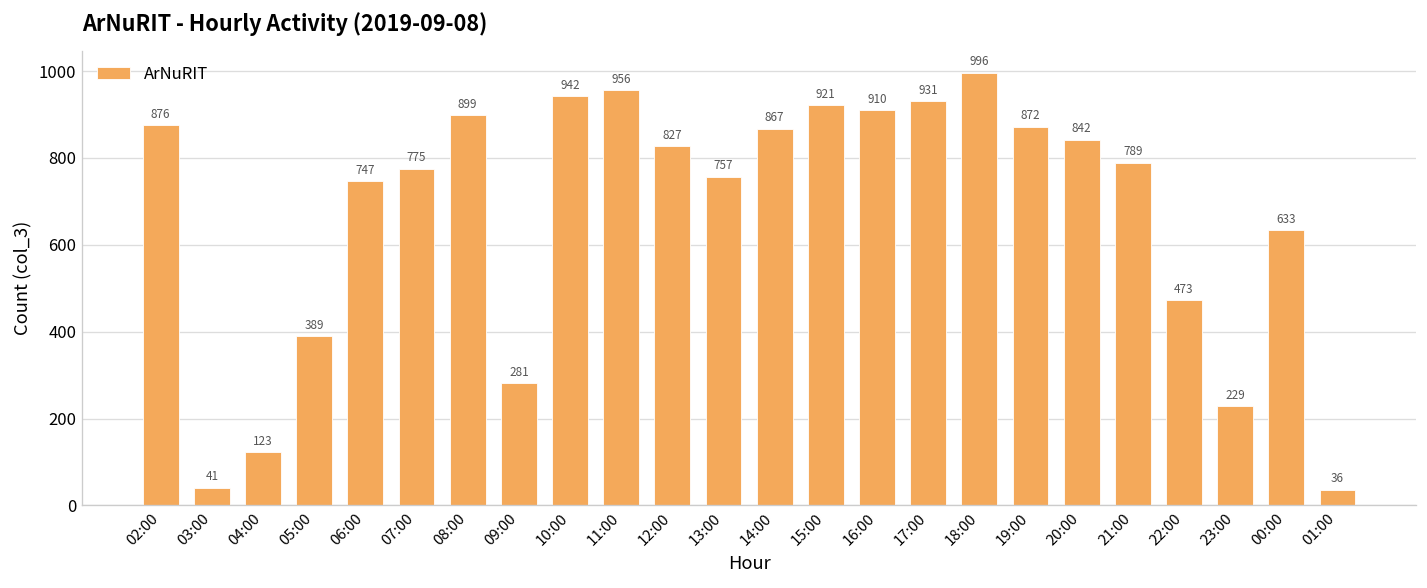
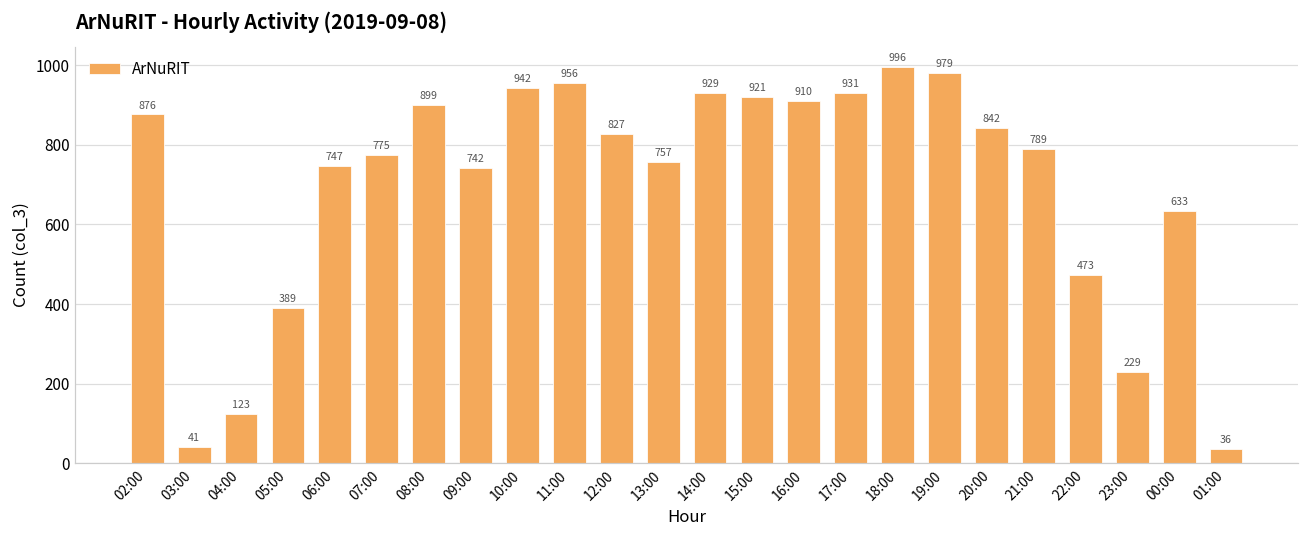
  {
    "02:00": 876,
    "03:00": 41,
    "04:00": 123,
    "05:00": 389,
    "06:00": 747,
    "07:00": 775,
    "08:00": 899,
-   "09:00": 281,
+   "09:00": 742,
    "10:00": 942,
    "11:00": 956,
    "12:00": 827,
    "13:00": 757,
-   "14:00": 867,
+   "14:00": 929,
    "15:00": 921,
    "16:00": 910,
    "17:00": 931,
    "18:00": 996,
-   "19:00": 872,
+   "19:00": 979,
    "20:00": 842,
    "21:00": 789,
    "22:00": 473,
    "23:00": 229,
    "00:00": 633,
    "01:00": 36
  }
